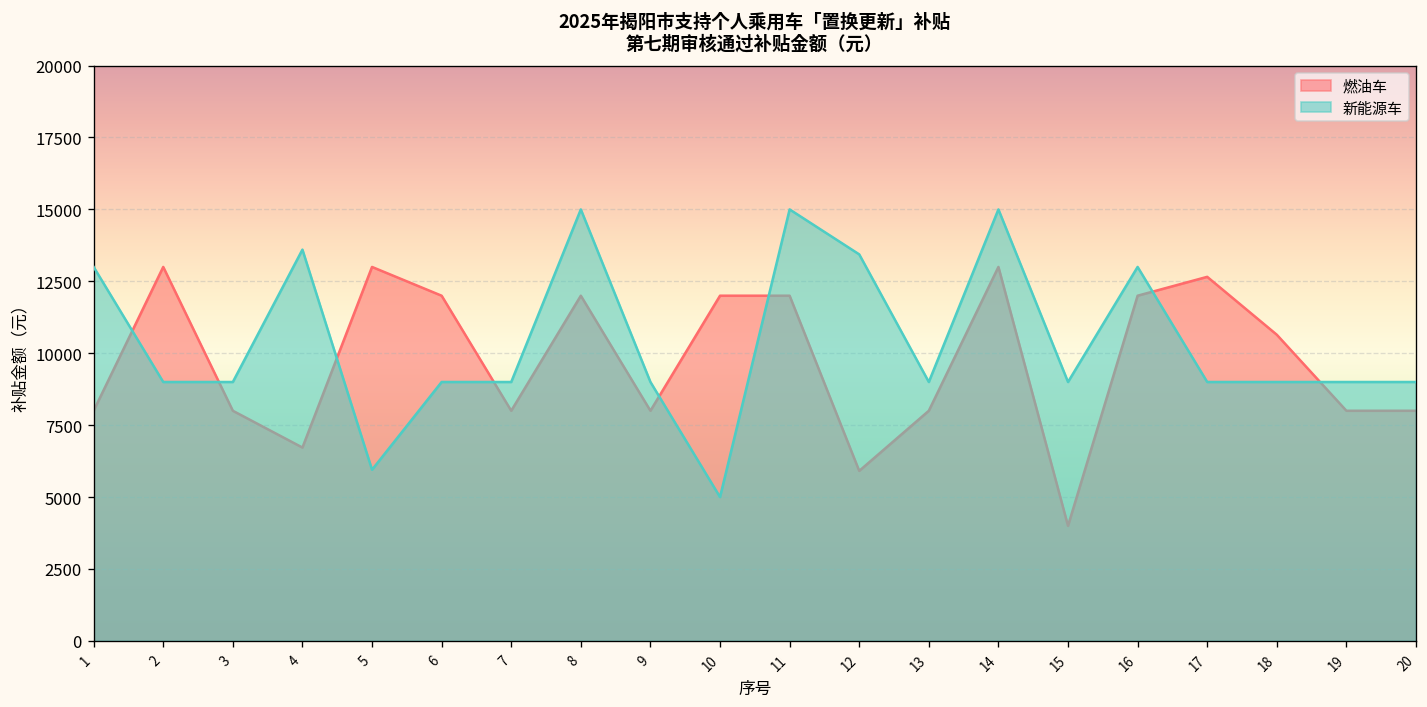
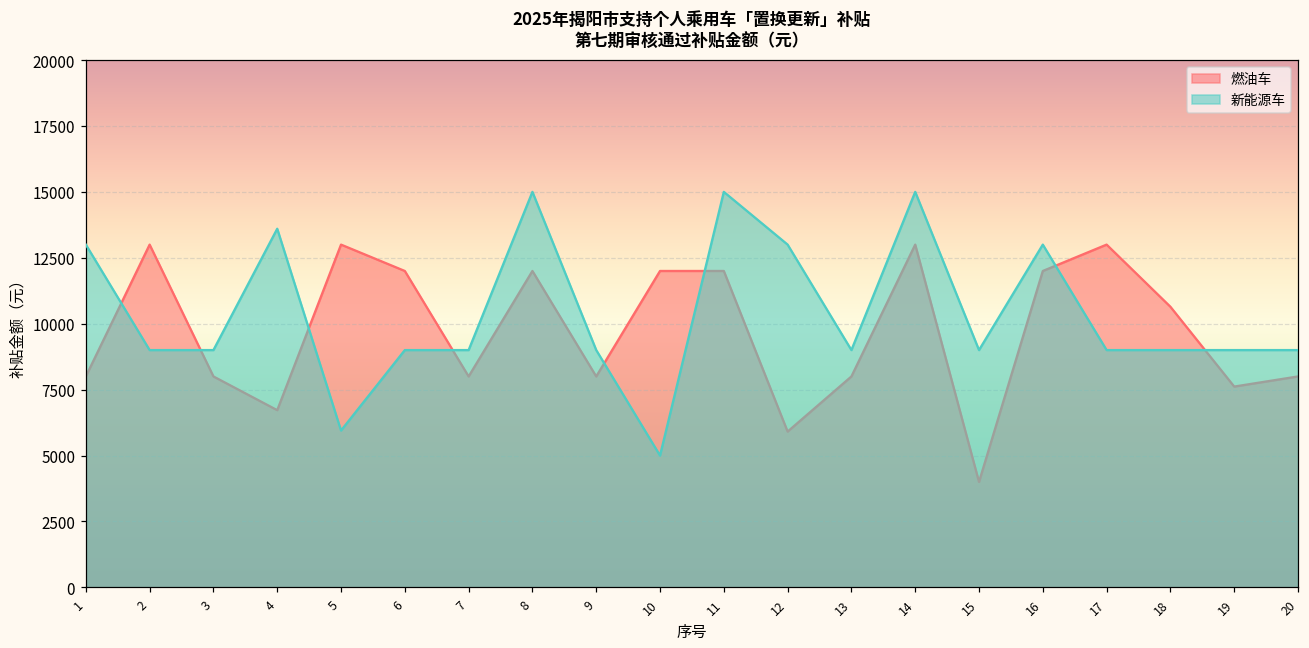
  {
    "燃油车": {
      "1": 8000,
      "2": 13000,
      "3": 8000,
      "4": 6700,
      "5": 13000,
      "6": 12000,
      "7": 8000,
      "8": 12000,
      "9": 8000,
      "10": 12000,
      "11": 12000,
      "12": 5900,
      "13": 8000,
      "14": 13000,
      "15": 4000,
      "16": 12000,
-     "17": 12700,
+     "17": 13000,
      "18": 10600,
-     "19": 8000,
+     "19": 7600,
      "20": 8000
    },
    "新能源车": {
      "1": 13000,
      "2": 9000,
      "3": 9000,
      "4": 13600,
      "5": 5900,
      "6": 9000,
      "7": 9000,
      "8": 15000,
      "9": 9000,
      "10": 5000,
      "11": 15000,
-     "12": 13400,
+     "12": 13000,
      "13": 9000,
      "14": 15000,
      "15": 9000,
      "16": 13000,
      "17": 9000,
      "18": 9000,
      "19": 9000,
      "20": 9000
    }
  }
